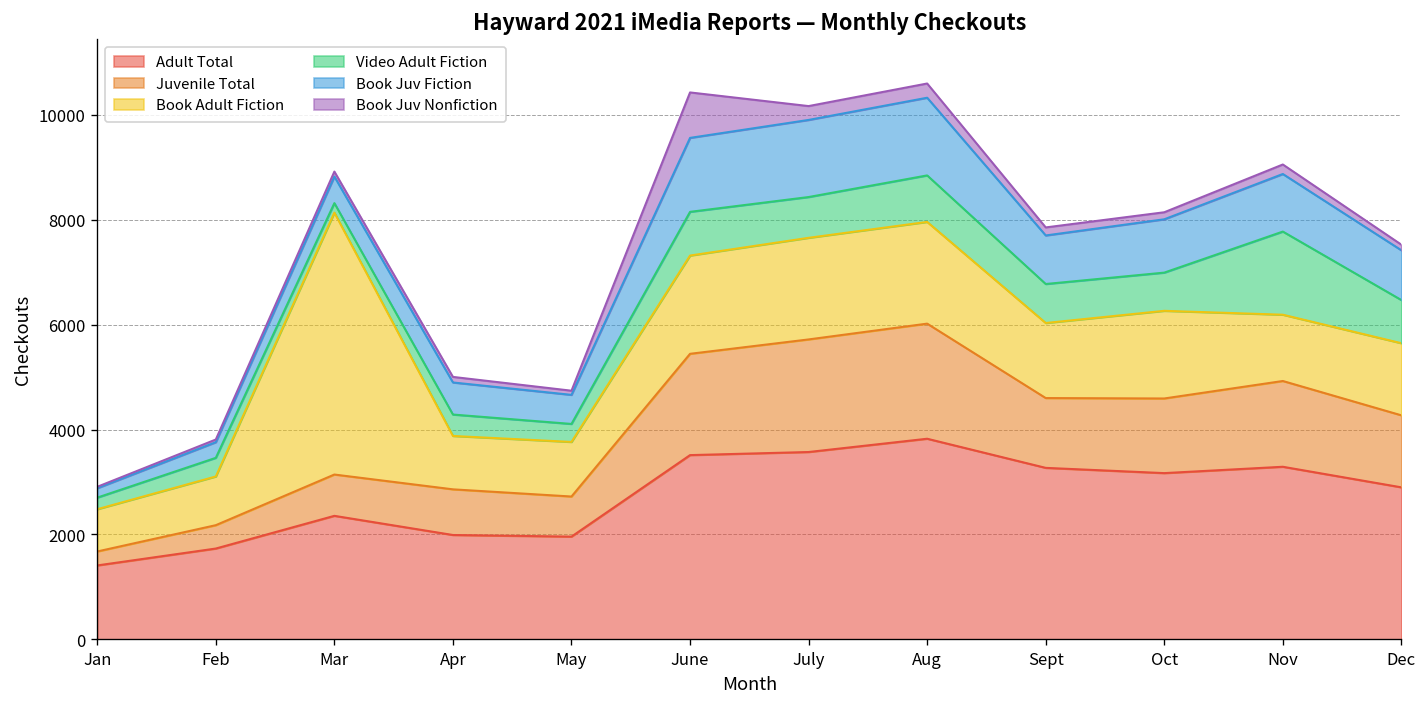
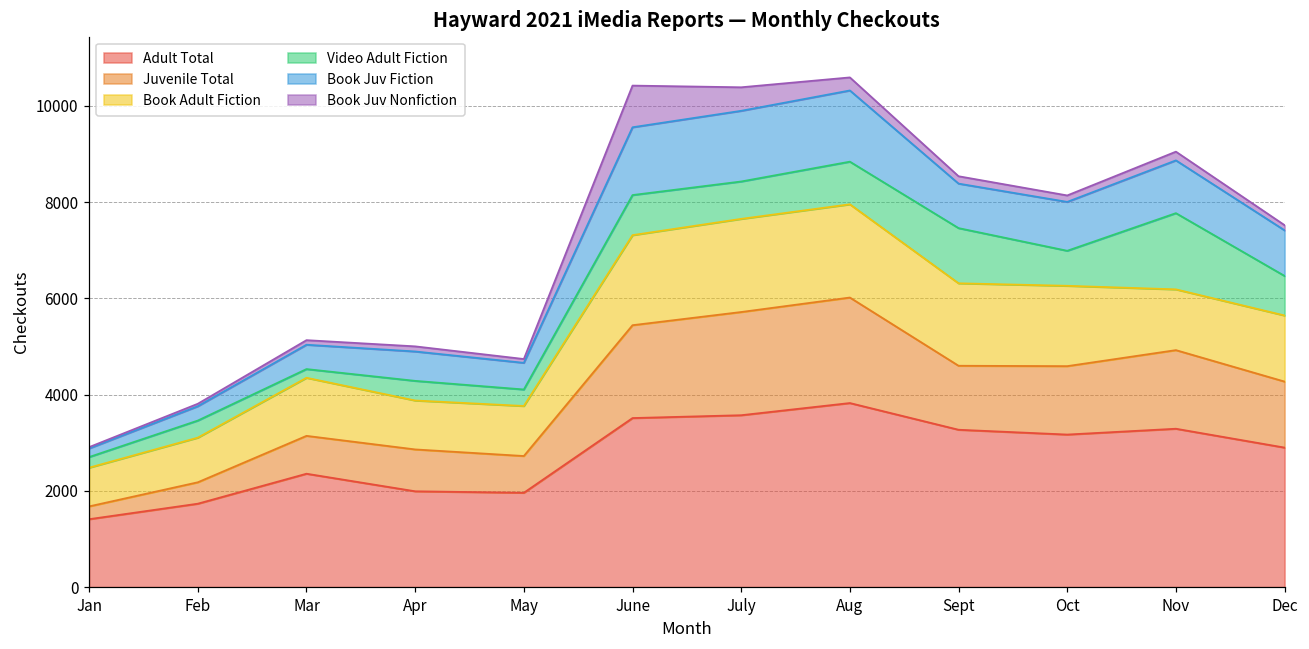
  {
    "Book Adult Fiction": {
      "Jan": 800,
      "Feb": 900,
-     "Mar": 5000,
+     "Mar": 1200,
      "Apr": 1000,
      "May": 1000,
      "June": 1900,
      "July": 1900,
      "Aug": 1900,
-     "Sept": 1400,
+     "Sept": 1700,
      "Oct": 1700,
      "Nov": 1300,
      "Dec": 1400
    },
    "Video Adult Fiction": {
      "Jan": 200,
      "Feb": 400,
      "Mar": 200,
      "Apr": 400,
      "May": 300,
      "June": 800,
      "July": 800,
      "Aug": 900,
-     "Sept": 700,
+     "Sept": 1100,
      "Oct": 700,
      "Nov": 1600,
      "Dec": 800
    },
    "Book Juv Fiction": {
      "Mar": 500,
      "Apr": 600,
      "May": 600,
      "June": 1400,
      "July": 1500,
      "Aug": 1500,
      "Sept": 900,
      "Oct": 1000,
      "Nov": 1100,
      "Dec": 900
    },
    "Book Juv Nonfiction": {
      "Mar": 100,
      "Apr": 100,
      "May": 100,
      "June": 900,
-     "July": 300,
+     "July": 500,
      "Aug": 300,
      "Sept": 200,
      "Oct": 100,
      "Nov": 200,
      "Dec": 100
    }
  }
